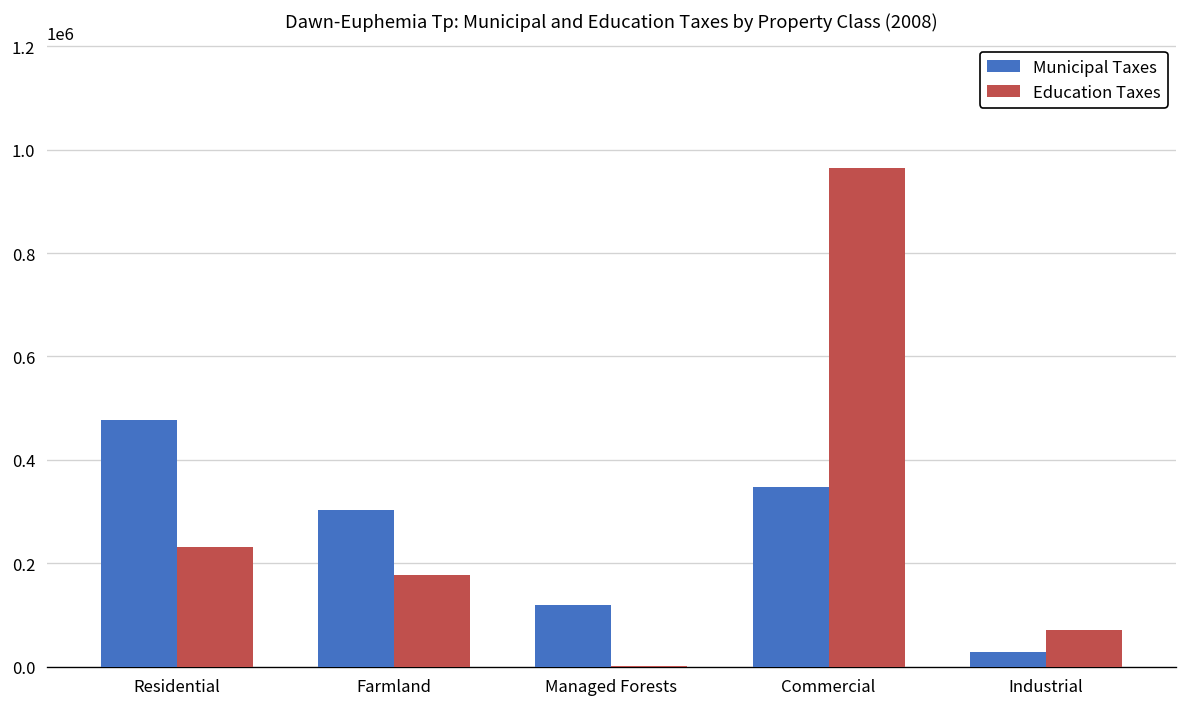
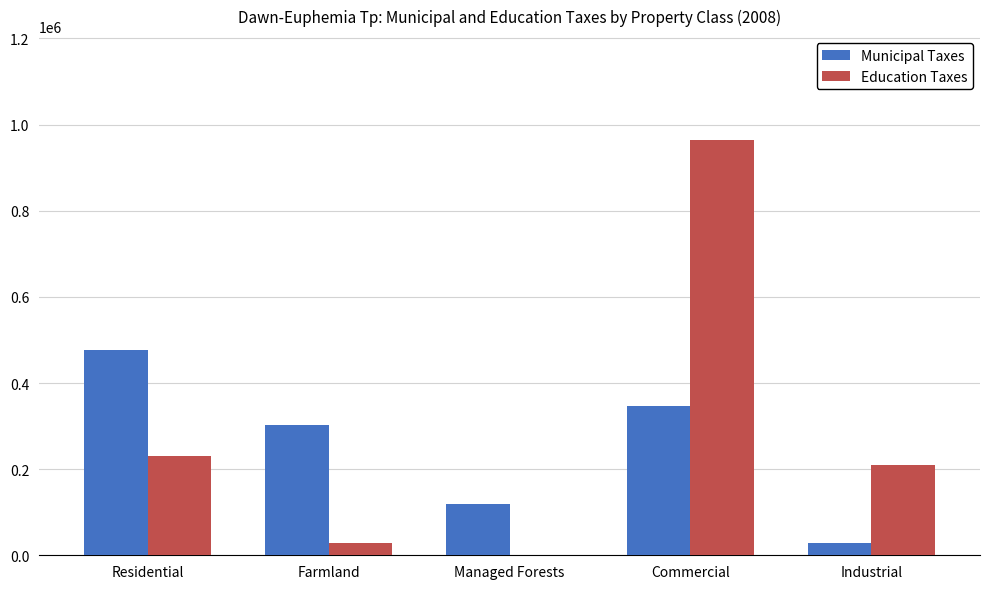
  {
    "Municipal Taxes": {
      "Residential": 480000,
      "Farmland": 300000,
      "Managed Forests": 120000,
      "Commercial": 350000,
      "Industrial": 30000
    },
    "Education Taxes": {
      "Residential": 230000,
-     "Farmland": 180000,
+     "Farmland": 30000,
      "Commercial": 960000,
-     "Industrial": 70000
+     "Industrial": 210000
    }
  }
